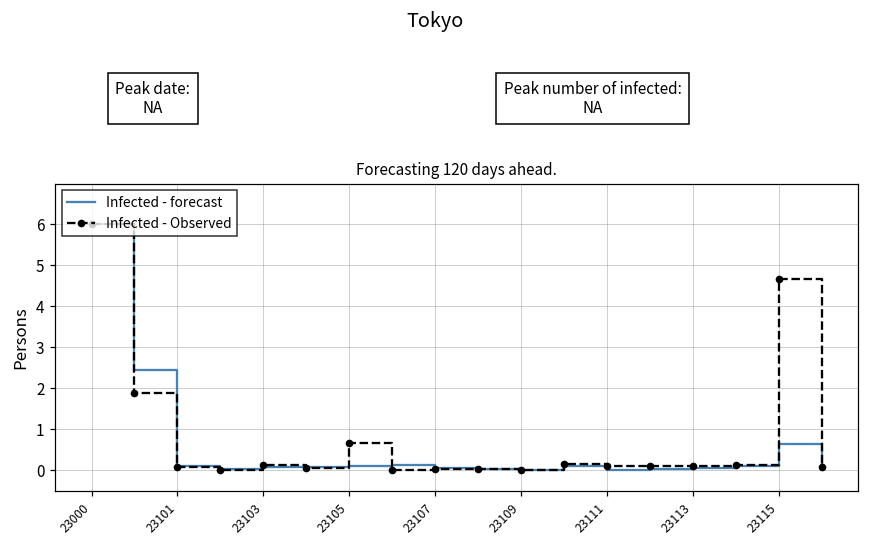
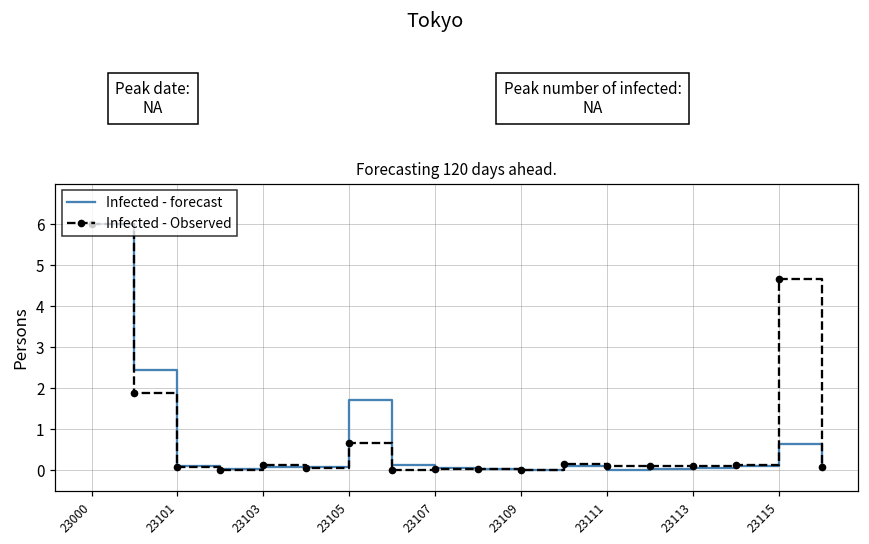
  {
    "Infected - forecast": {
-     "23105": 0.1,
+     "23105": 1.7,
      "23111": 0.0,
      "23115": 0.6
    },
    "Infected - Observed": {
      "23105": 0.7,
      "23111": 0.1,
      "23115": 4.7
    }
  }
